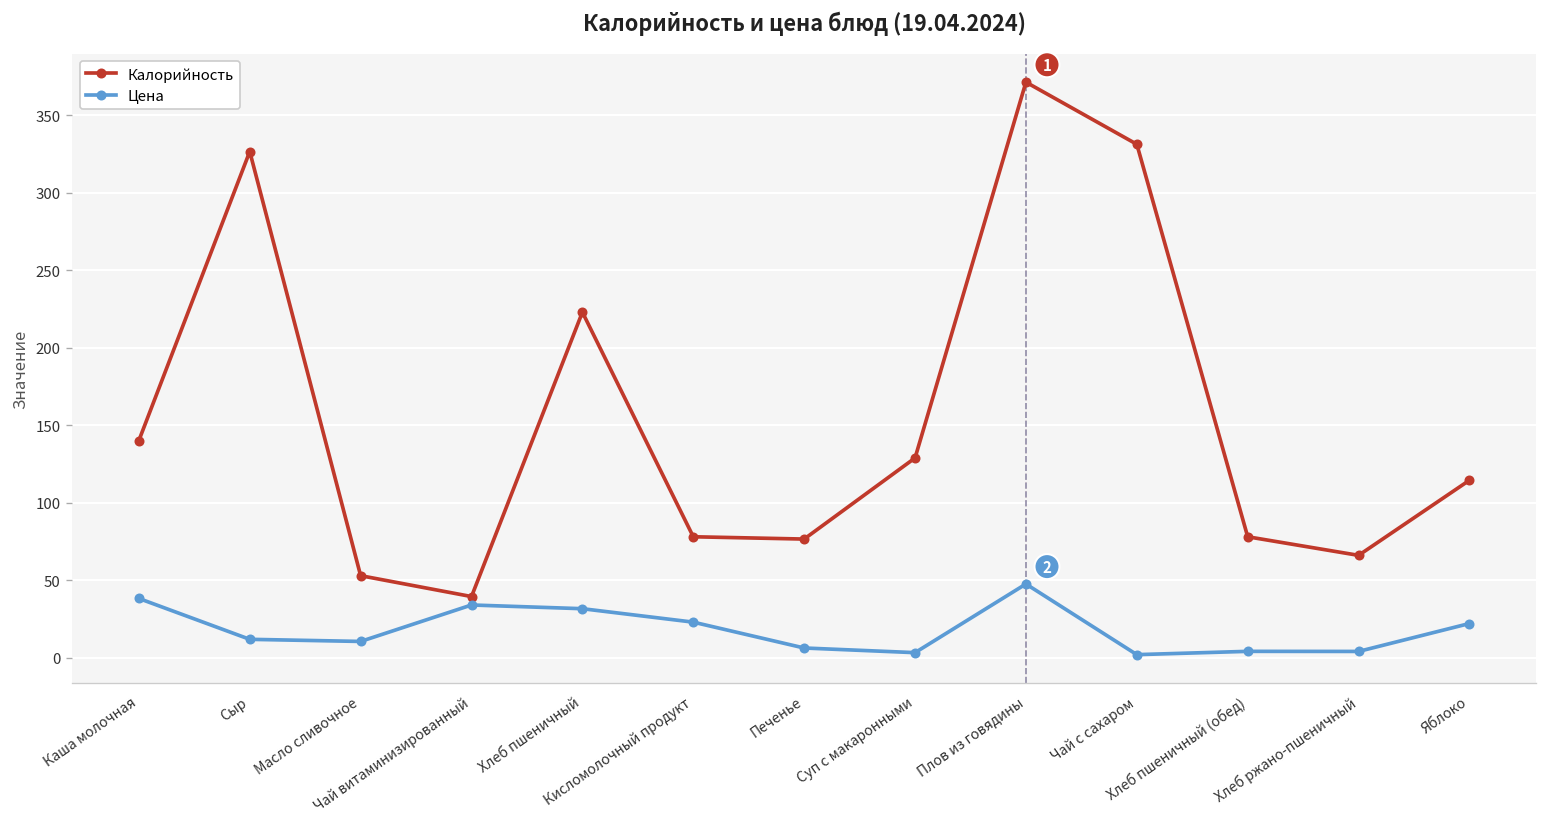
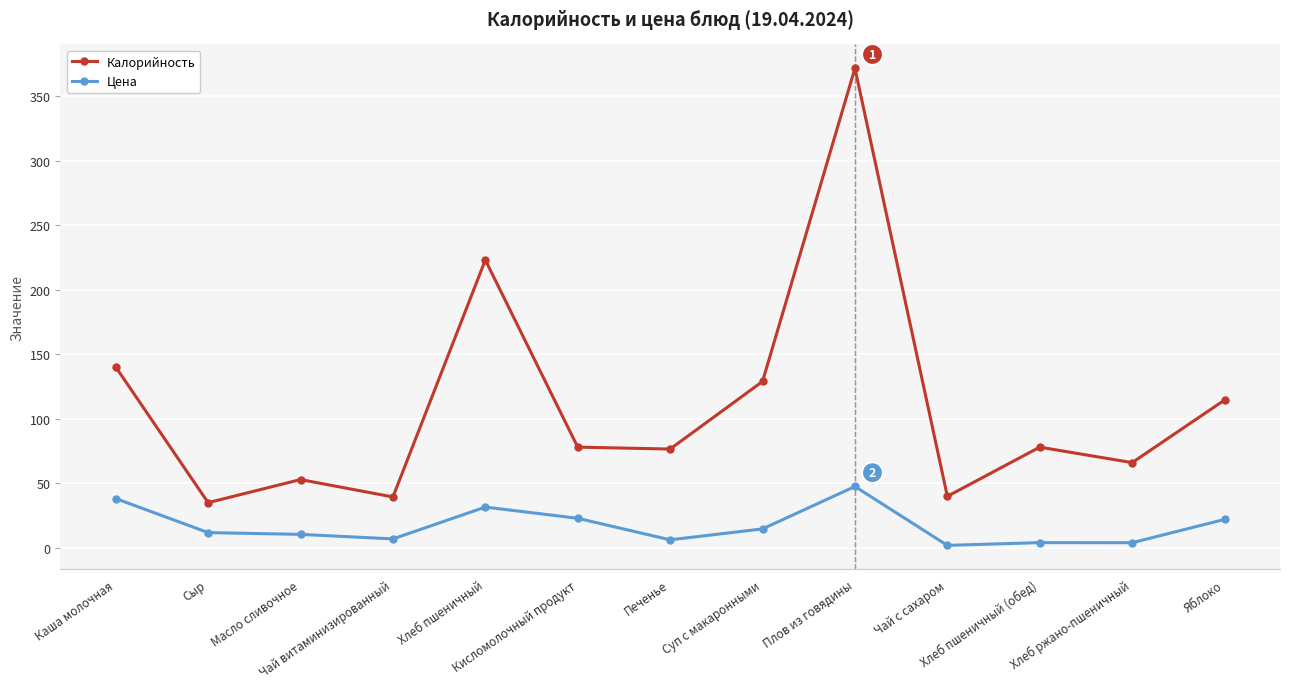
  {
    "Калорийность": {
      "Каша молочная": 140,
-     "Сыр": 327,
+     "Сыр": 35,
      "Масло сливочное": 53,
      "Чай витаминизированный": 39,
      "Хлеб пшеничный": 223,
      "Кисломолочный продукт": 78,
      "Печенье": 77,
      "Суп с макаронными": 129,
-     "Чай с сахаром": 331,
+     "Чай с сахаром": 40,
      "Хлеб пшеничный (обед)": 78,
      "Хлеб ржано-пшеничный": 66,
      "Яблоко": 115
    },
    "Цена": {
      "Каша молочная": 38,
      "Сыр": 12,
      "Масло сливочное": 10,
-     "Чай витаминизированный": 34,
+     "Чай витаминизированный": 7,
      "Хлеб пшеничный": 32,
      "Кисломолочный продукт": 23,
      "Печенье": 6,
-     "Суп с макаронными": 3,
+     "Суп с макаронными": 15,
      "Чай с сахаром": 2,
      "Хлеб пшеничный (обед)": 4,
      "Хлеб ржано-пшеничный": 4,
      "Яблоко": 22
    }
  }
